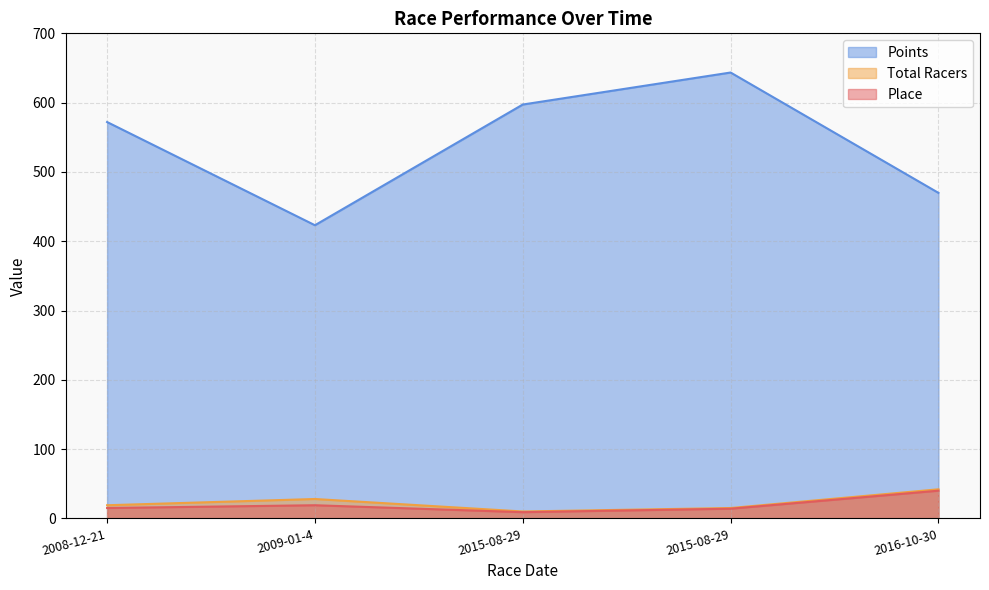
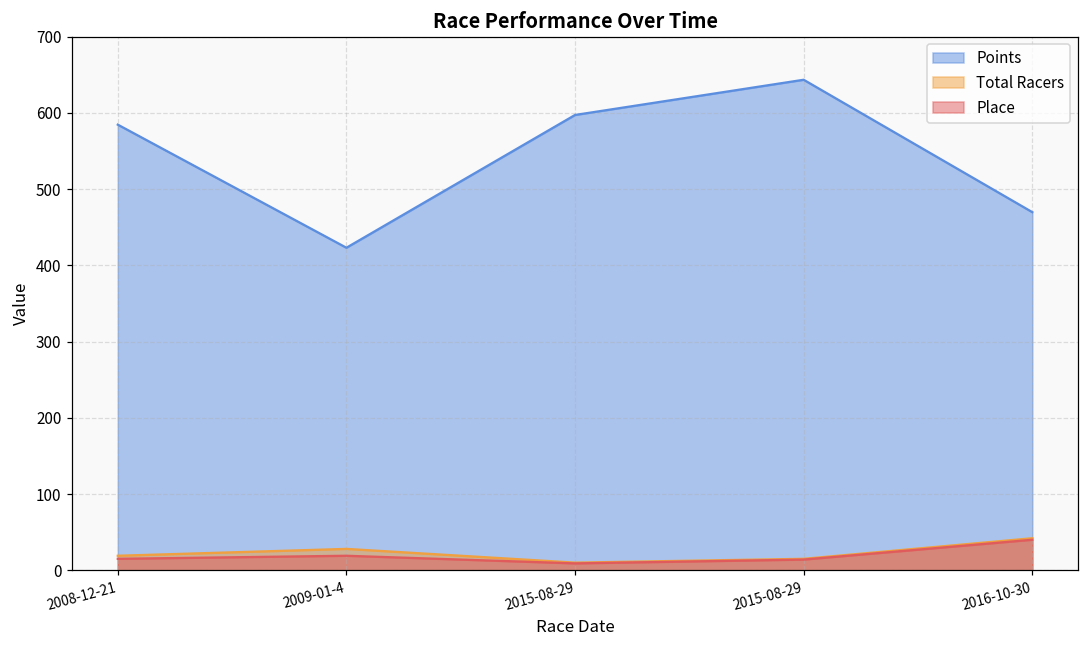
  {
    "Points": {
-     "2008-12-21": 570,
+     "2008-12-21": 580,
      "2009-01-4": 420,
      "2016-10-30": 470
    }
  }
